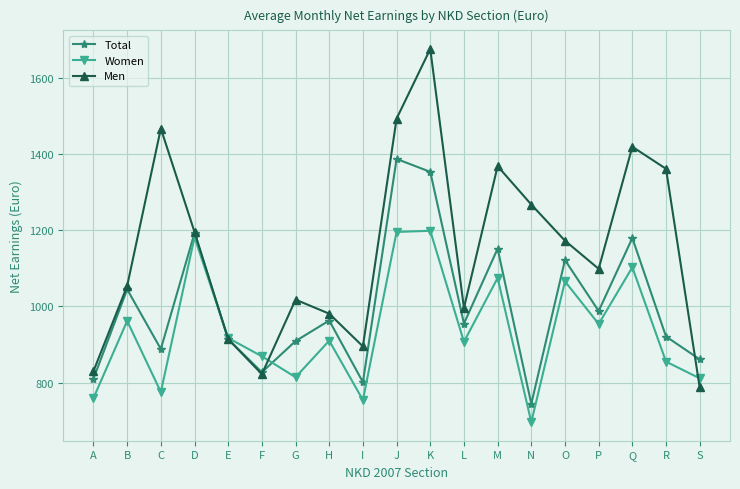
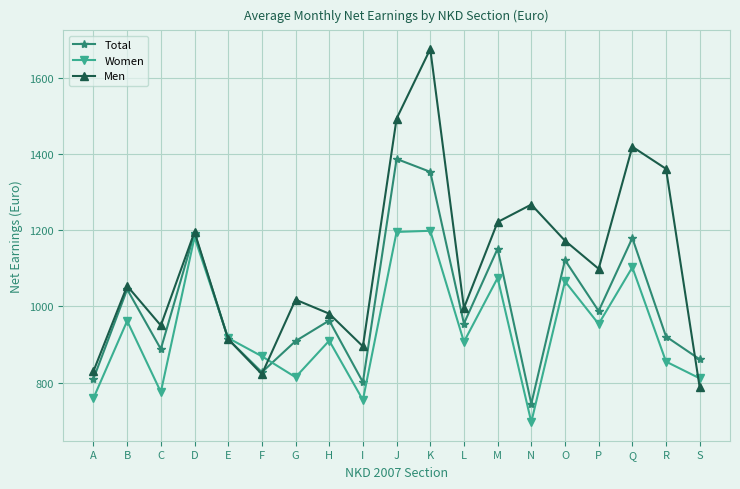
  {
    "Men": {
      "A": 830,
      "B": 1050,
-     "C": 1470,
+     "C": 950,
      "G": 1020,
      "H": 980,
      "I": 900,
      "J": 1490,
      "K": 1680,
      "L": 1000,
-     "M": 1370,
+     "M": 1220,
      "N": 1270,
      "O": 1170,
      "P": 1100,
      "Q": 1420,
      "R": 1360,
      "S": 790
    }
  }
